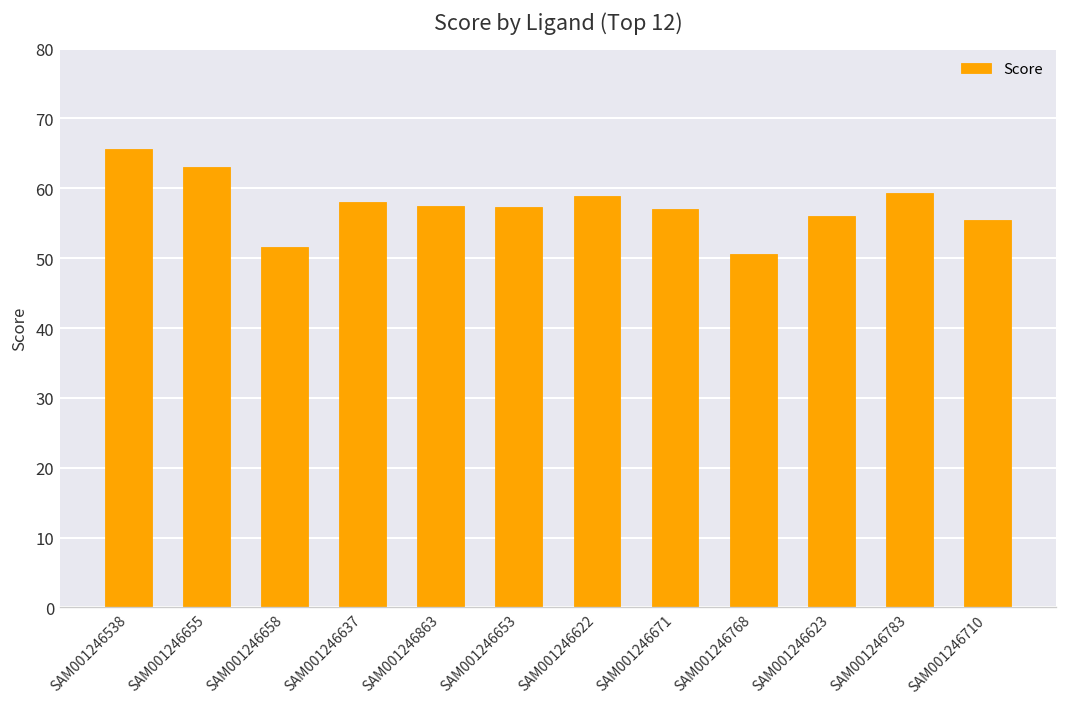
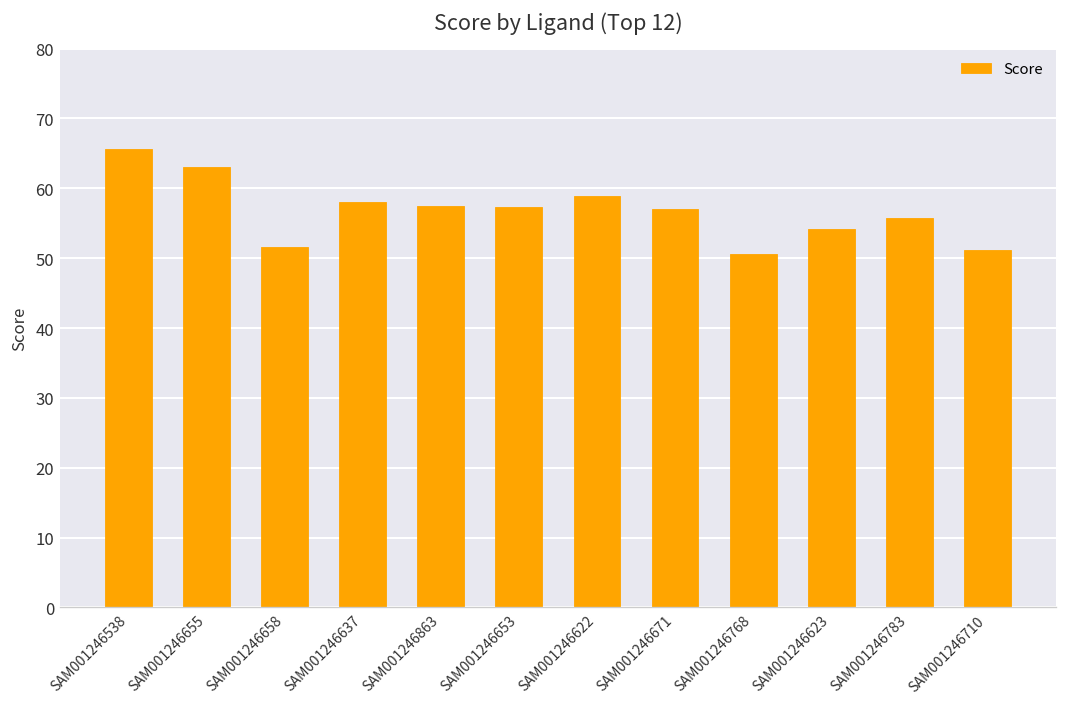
  {
    "SAM001246538": 66,
    "SAM001246655": 63,
    "SAM001246658": 52,
    "SAM001246637": 58,
    "SAM001246863": 57,
    "SAM001246653": 57,
    "SAM001246622": 59,
    "SAM001246671": 57,
    "SAM001246768": 51,
-   "SAM001246623": 56,
-   "SAM001246783": 59,
-   "SAM001246710": 56
+   "SAM001246623": 54,
+   "SAM001246783": 56,
+   "SAM001246710": 51
  }
